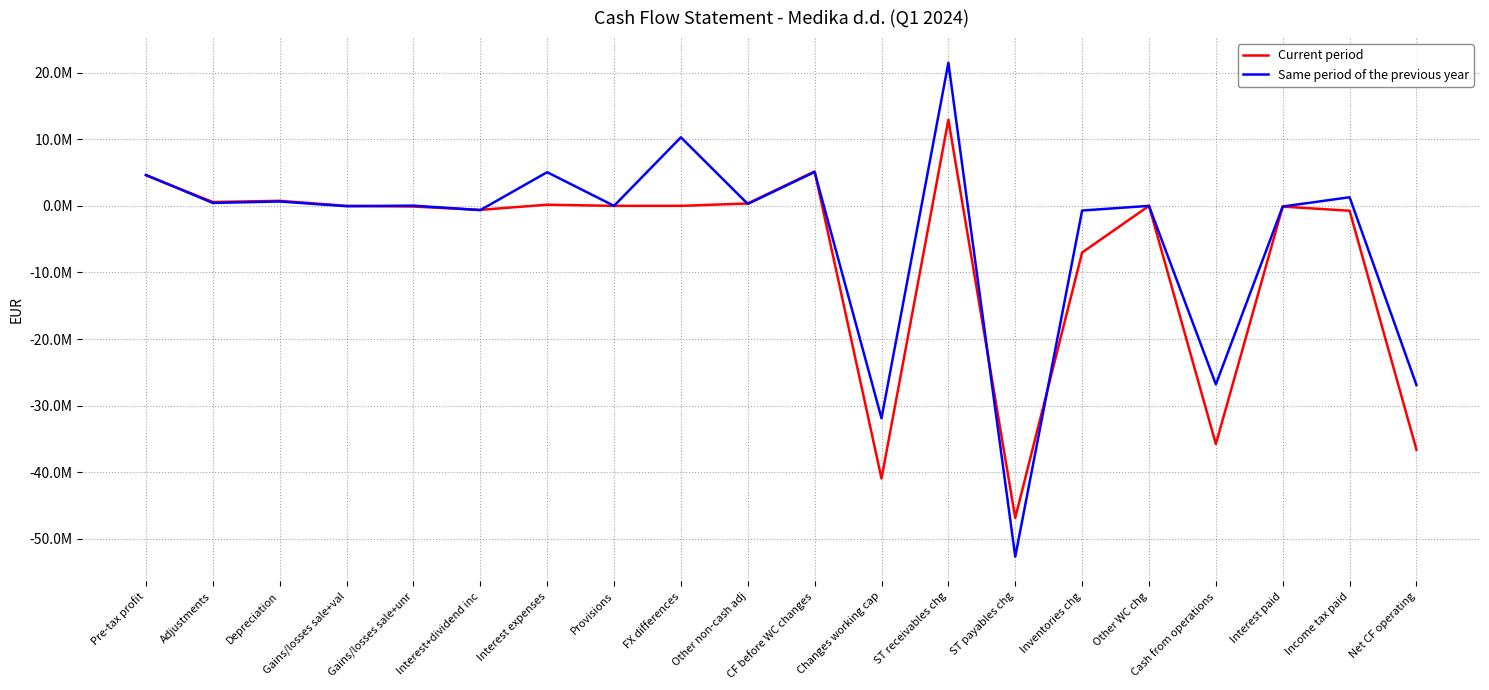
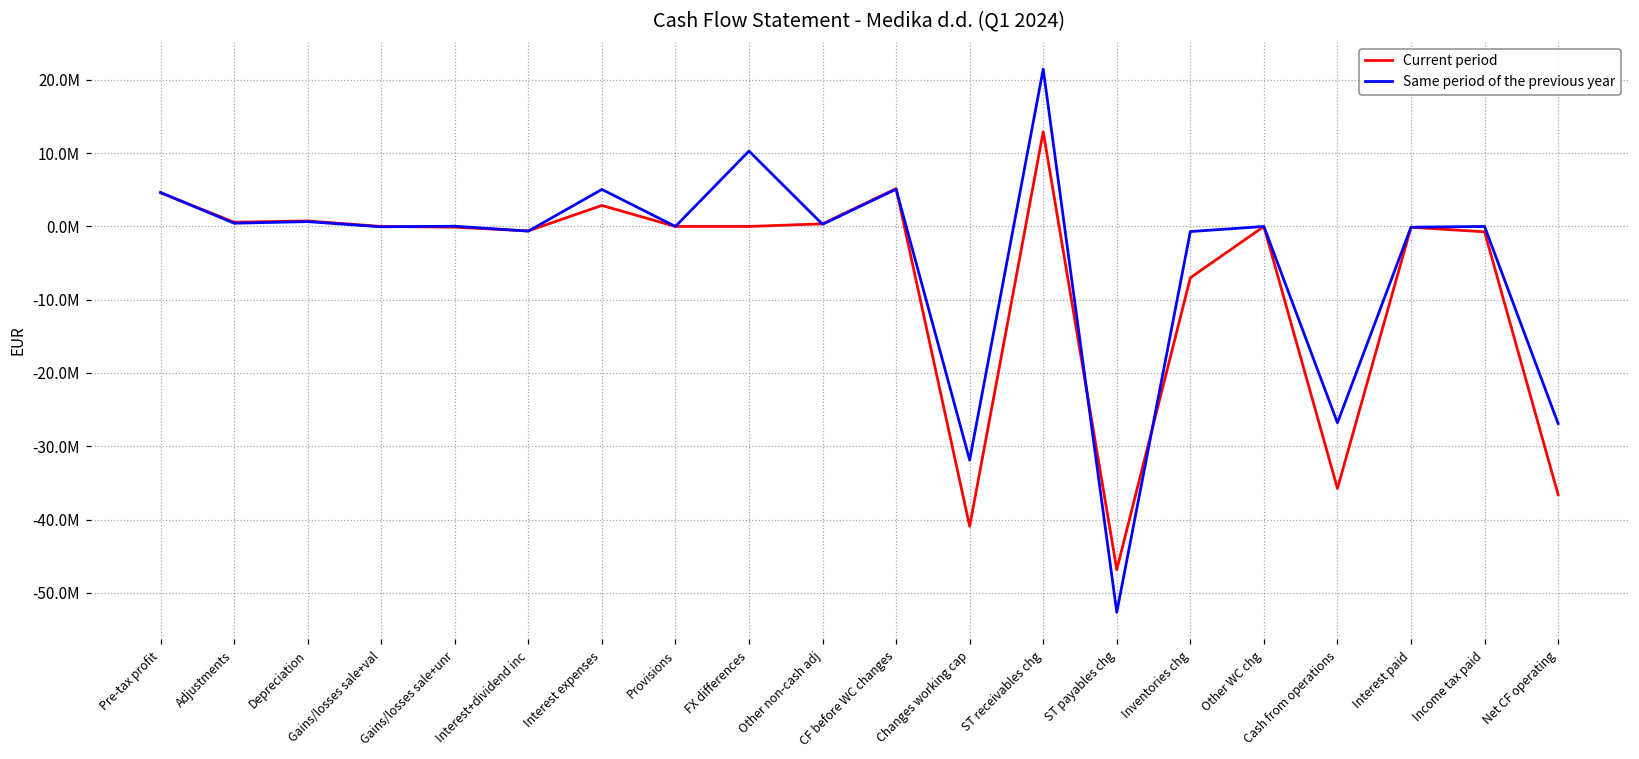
  {
    "Current period": {
-     "Interest expenses": 0,
+     "Interest expenses": 3000000,
      "FX differences": 0,
      "Changes working cap": -41000000,
      "ST receivables chg": 13000000,
      "ST payables chg": -47000000,
      "Inventories chg": -7000000,
      "Cash from operations": -36000000,
      "Income tax paid": -1000000,
      "Net CF operating": -37000000
    },
    "Same period of the previous year": {
      "Interest expenses": 5000000,
      "FX differences": 10000000,
      "Changes working cap": -32000000,
      "ST receivables chg": 21000000,
      "ST payables chg": -53000000,
      "Inventories chg": -1000000,
      "Cash from operations": -27000000,
-     "Income tax paid": 1000000,
+     "Income tax paid": 0,
      "Net CF operating": -27000000
    }
  }
